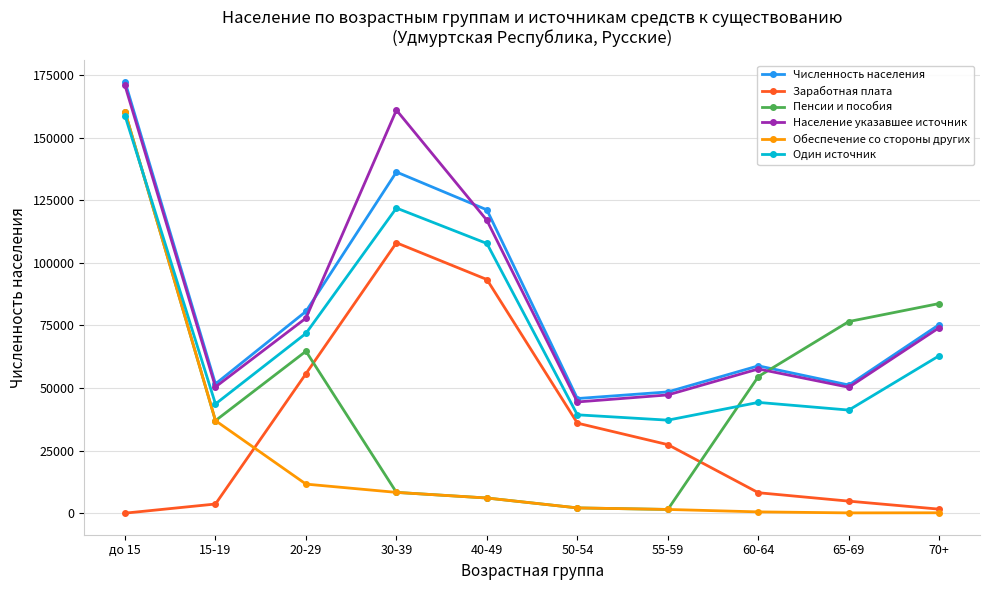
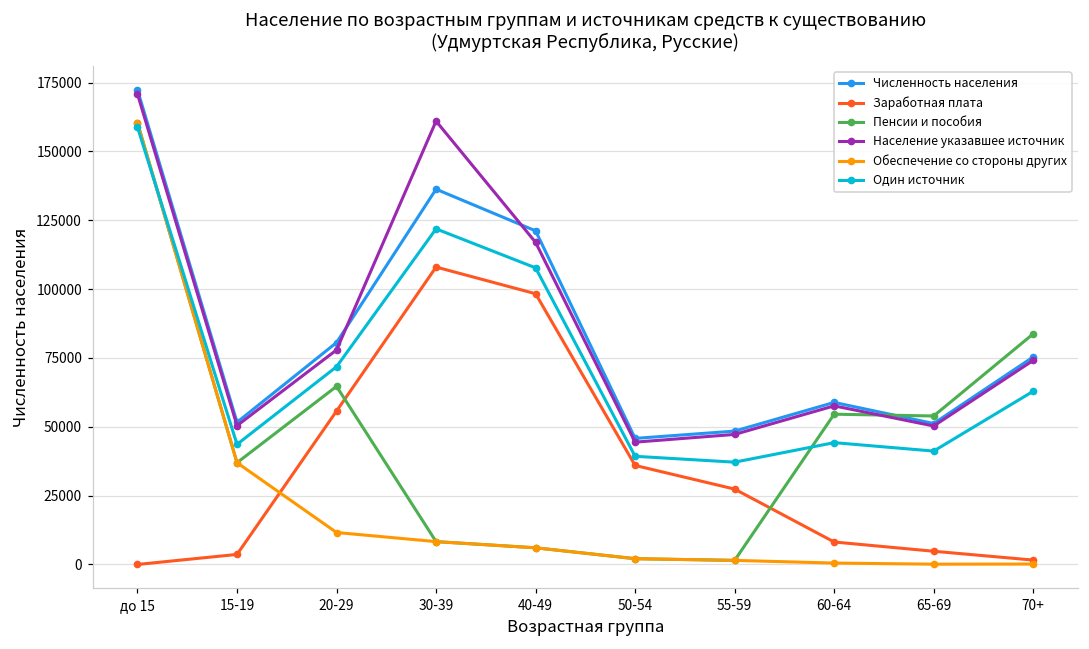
  {
    "Заработная плата": {
      "до 15": 0,
      "15-19": 4000,
      "20-29": 56000,
      "30-39": 108000,
-     "40-49": 93000,
+     "40-49": 98000,
      "50-54": 36000,
      "55-59": 27000,
      "60-64": 8000,
      "65-69": 5000,
      "70+": 2000
    },
    "Пенсии и пособия": {
      "20-29": 65000,
      "60-64": 55000,
-     "65-69": 77000,
+     "65-69": 54000,
      "70+": 84000
    },
    "Население указавшее источник": {
      "до 15": 171000,
      "15-19": 50000,
      "20-29": 78000,
      "30-39": 161000,
      "40-49": 117000,
      "50-54": 44000,
      "55-59": 47000,
      "60-64": 58000,
      "70+": 74000
    },
    "Обеспечение со стороны других": {
      "20-29": 12000,
      "60-64": 1000,
      "65-69": 0,
      "70+": 0
    }
  }
